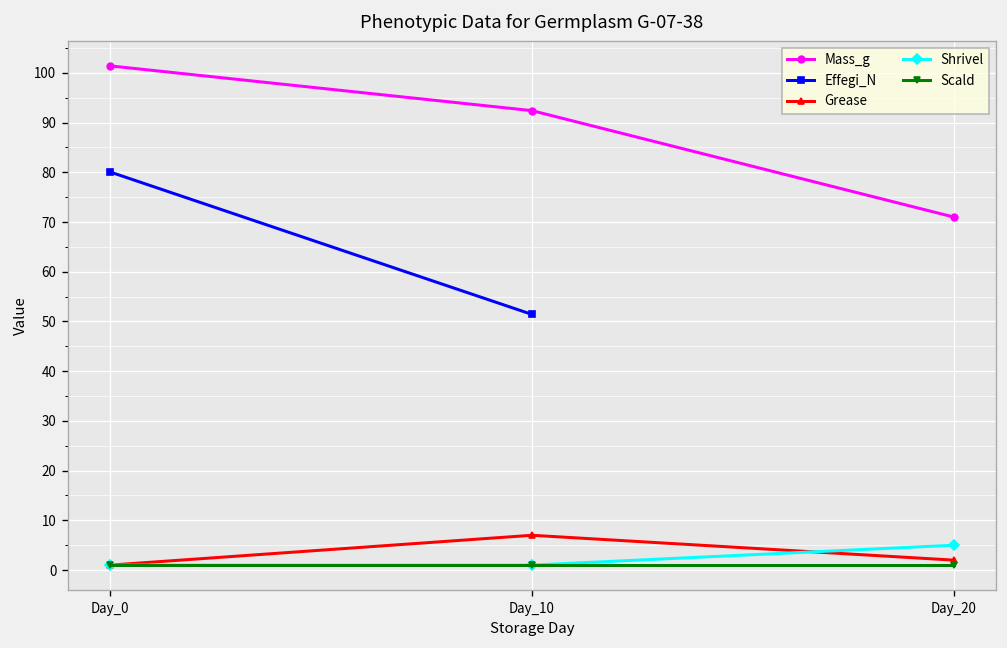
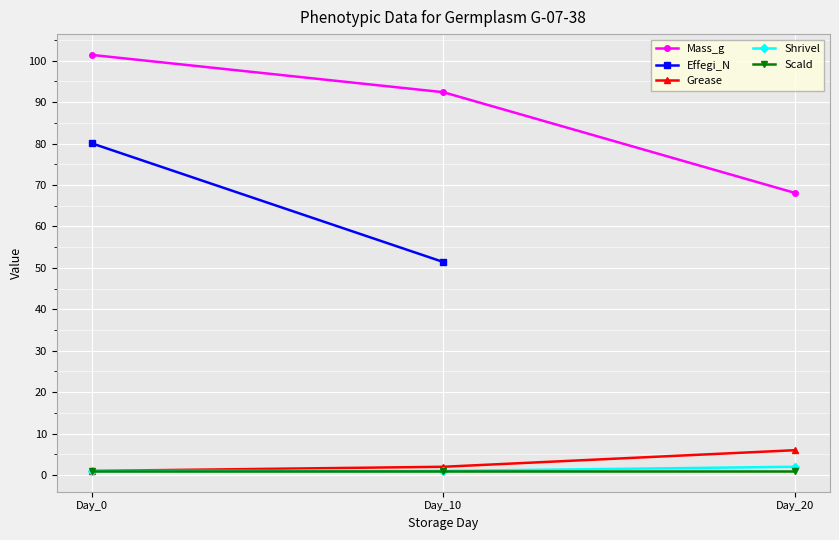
  {
    "Mass_g": {
      "Day_0": 101,
      "Day_10": 92,
-     "Day_20": 71
+     "Day_20": 68
    },
    "Effegi_N": {
      "Day_0": 80,
      "Day_10": 51
    },
    "Grease": {
-     "Day_10": 7,
-     "Day_20": 2
+     "Day_10": 2,
+     "Day_20": 6
    },
    "Shrivel": {
-     "Day_20": 5
+     "Day_20": 2
    },
    "Scald": {
      "Day_20": 1
    }
  }
